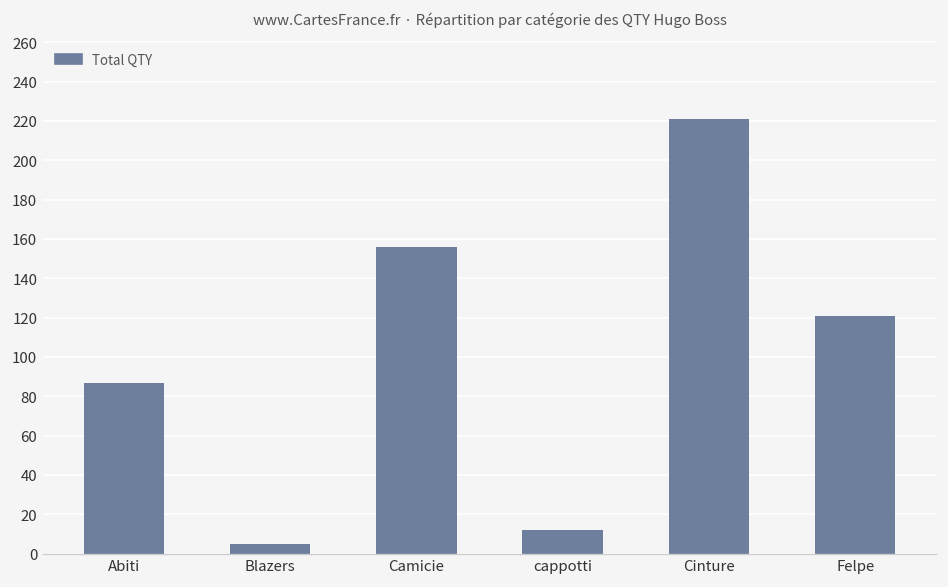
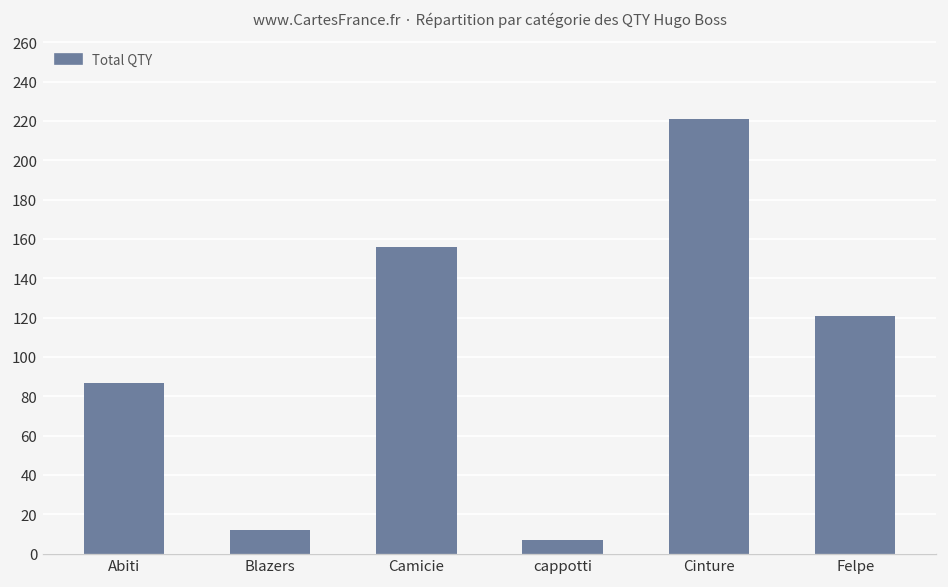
  {
    "Abiti": 87,
-   "Blazers": 5,
+   "Blazers": 12,
    "Camicie": 156,
-   "cappotti": 12,
+   "cappotti": 7,
    "Cinture": 221,
    "Felpe": 121
  }
